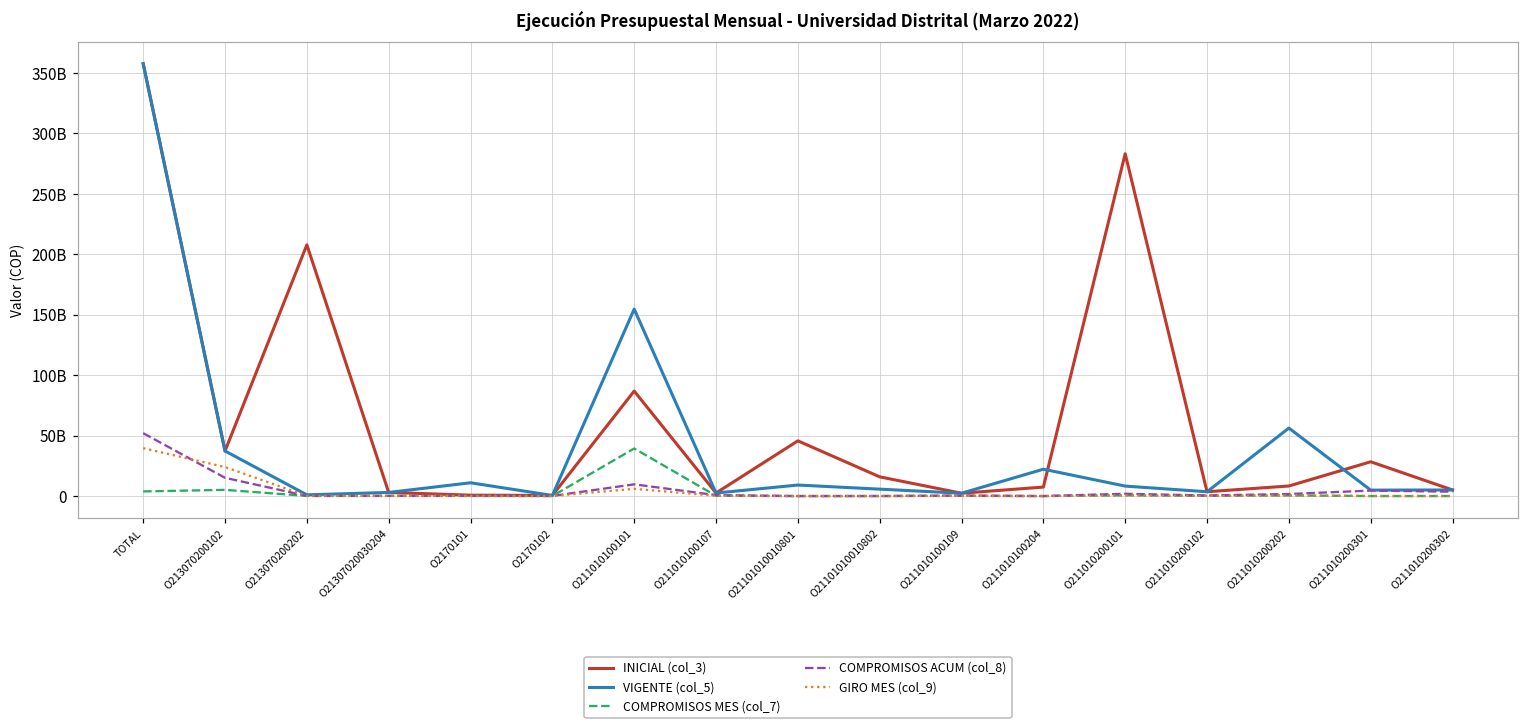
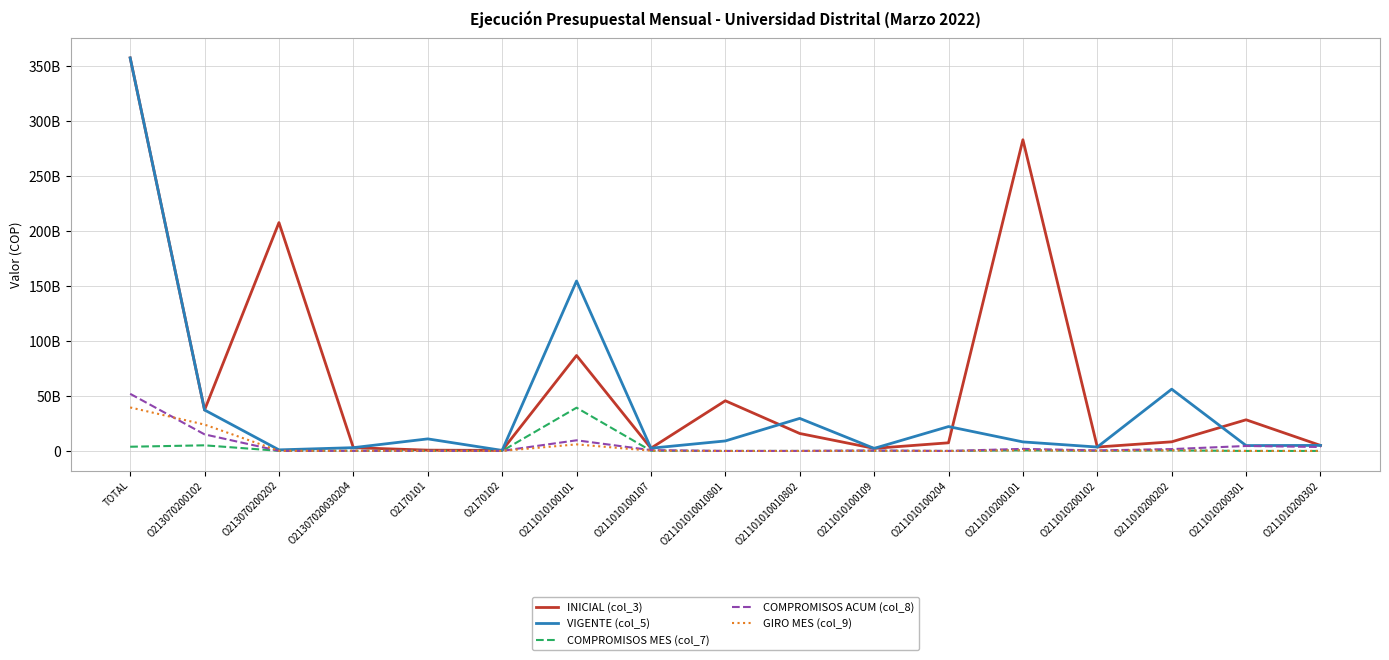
  {
    "INICIAL (col_3)": {
      "O213070200202": 208000000000,
      "O211010100101": 87000000000,
      "O21101010010801": 46000000000,
      "O21101010010802": 16000000000,
      "O211010100204": 7000000000,
      "O211010200101": 283000000000,
      "O211010200202": 8000000000,
      "O211010200301": 28000000000
    },
    "VIGENTE (col_5)": {
      "O2170101": 11000000000,
      "O211010100101": 155000000000,
      "O21101010010801": 9000000000,
-     "O21101010010802": 6000000000,
+     "O21101010010802": 30000000000,
      "O211010100204": 22000000000,
      "O211010200101": 8000000000,
      "O211010200202": 56000000000
    },
    "COMPROMISOS MES (col_7)": {
      "TOTAL": 4000000000,
      "O213070200102": 5000000000,
      "O211010100101": 39000000000
    },
    "COMPROMISOS ACUM (col_8)": {
      "TOTAL": 52000000000,
      "O213070200102": 15000000000,
      "O211010100101": 10000000000
    },
    "GIRO MES (col_9)": {
      "TOTAL": 40000000000,
      "O213070200102": 24000000000,
      "O211010100101": 6000000000
    }
  }
